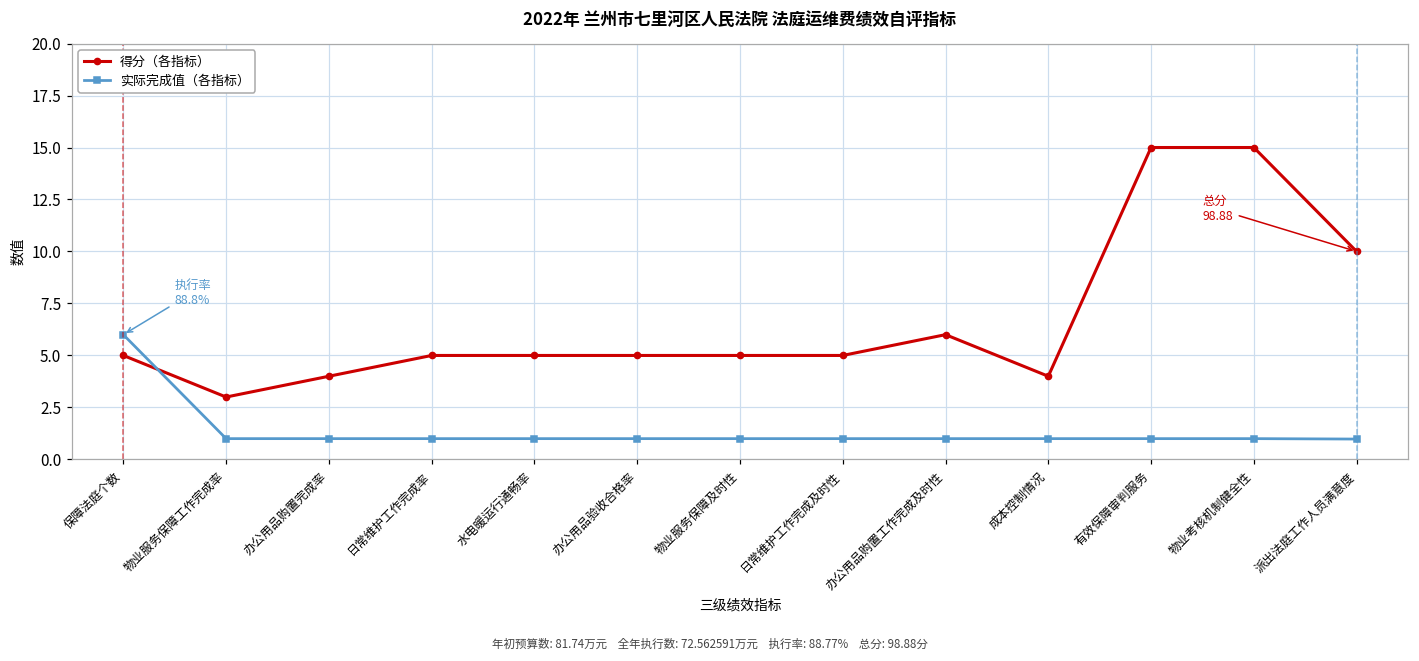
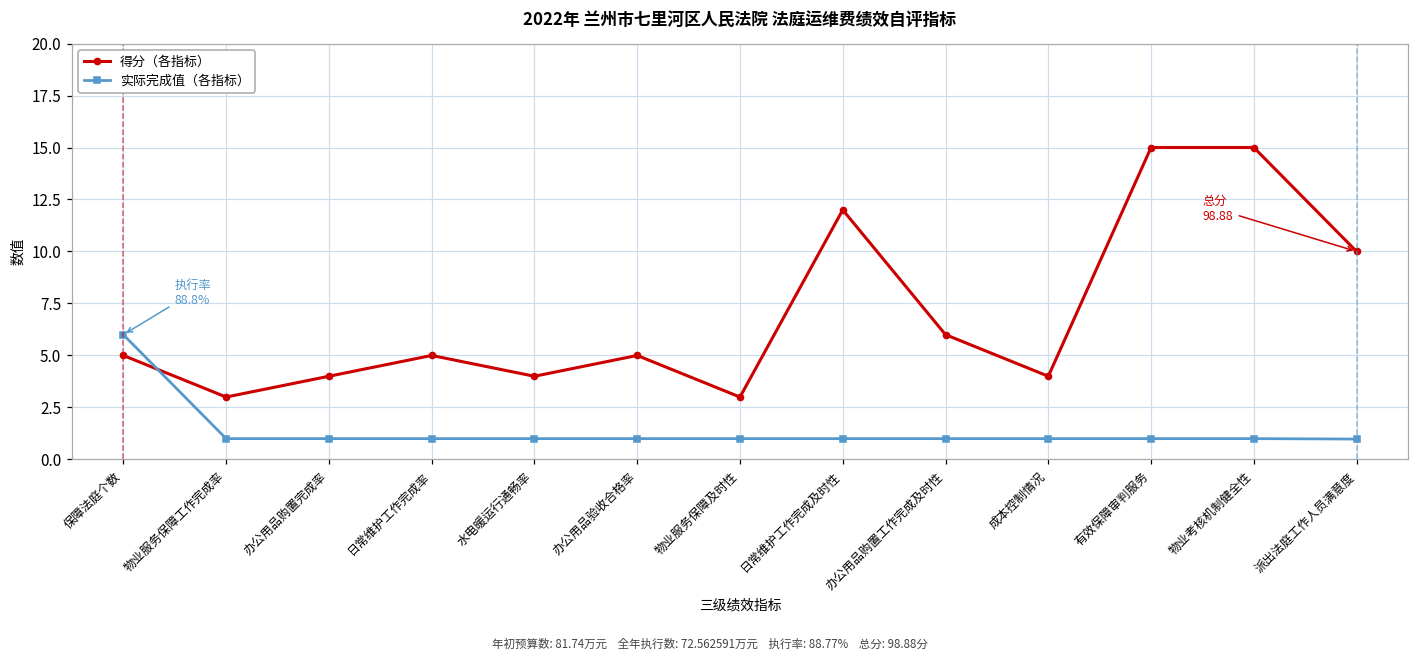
  {
    "得分（各指标）": {
      "保障法庭个数": 5,
      "物业服务保障工作完成率": 3,
      "办公用品购置完成率": 4,
      "日常维护工作完成率": 5,
-     "水电暖运行通畅率": 5,
+     "水电暖运行通畅率": 4,
      "办公用品验收合格率": 5,
-     "物业服务保障及时性": 5,
-     "日常维护工作完成及时性": 5,
+     "物业服务保障及时性": 3,
+     "日常维护工作完成及时性": 12,
      "办公用品购置工作完成及时性": 6,
      "成本控制情况": 4,
      "有效保障审判服务": 15,
      "物业考核机制健全性": 15
    },
    "实际完成值（各指标）": {
      "物业服务保障工作完成率": 1,
      "办公用品购置完成率": 1,
      "日常维护工作完成率": 1,
      "水电暖运行通畅率": 1,
      "办公用品验收合格率": 1,
      "物业服务保障及时性": 1,
      "日常维护工作完成及时性": 1,
      "办公用品购置工作完成及时性": 1,
      "成本控制情况": 1,
      "有效保障审判服务": 1,
      "物业考核机制健全性": 1,
      "派出法庭工作人员满意度": 1
    }
  }
